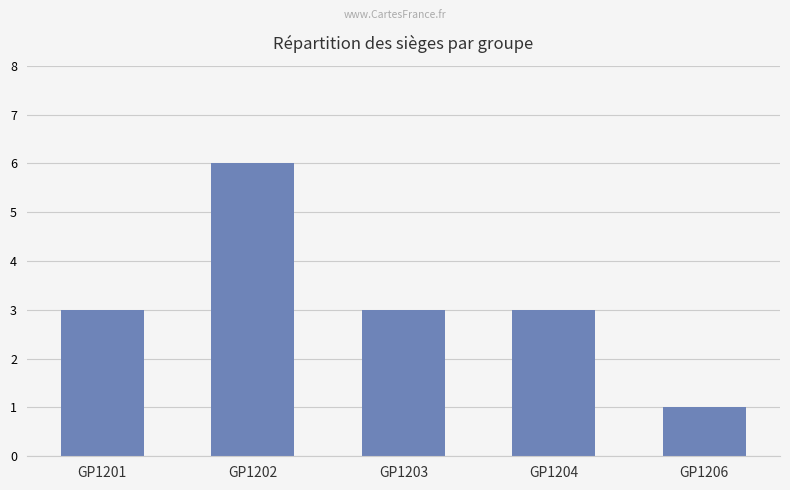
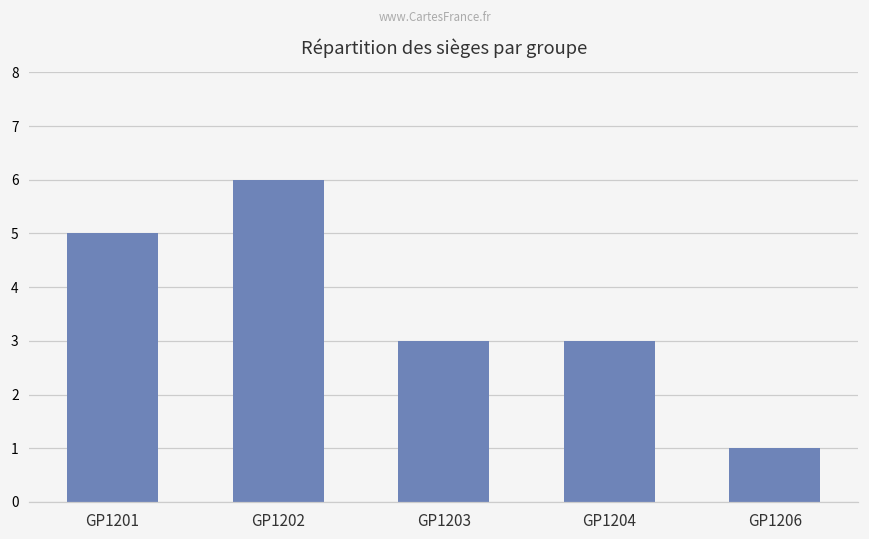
  {
-   "GP1201": 3,
+   "GP1201": 5,
    "GP1202": 6,
    "GP1203": 3,
    "GP1204": 3,
    "GP1206": 1
  }
